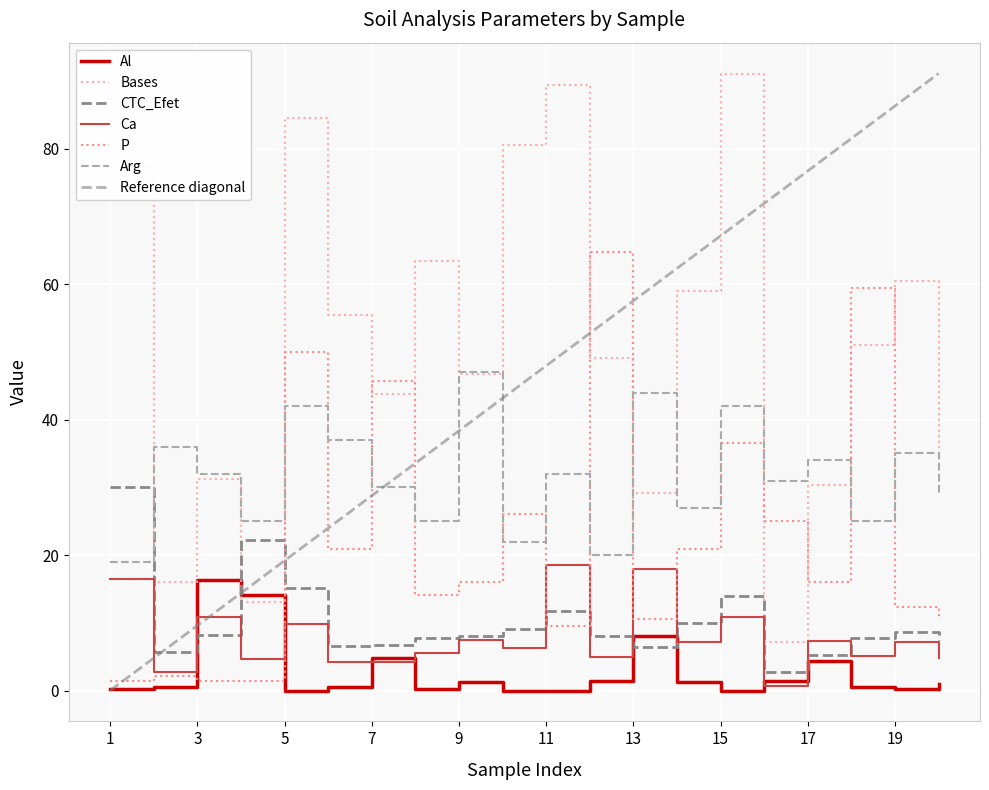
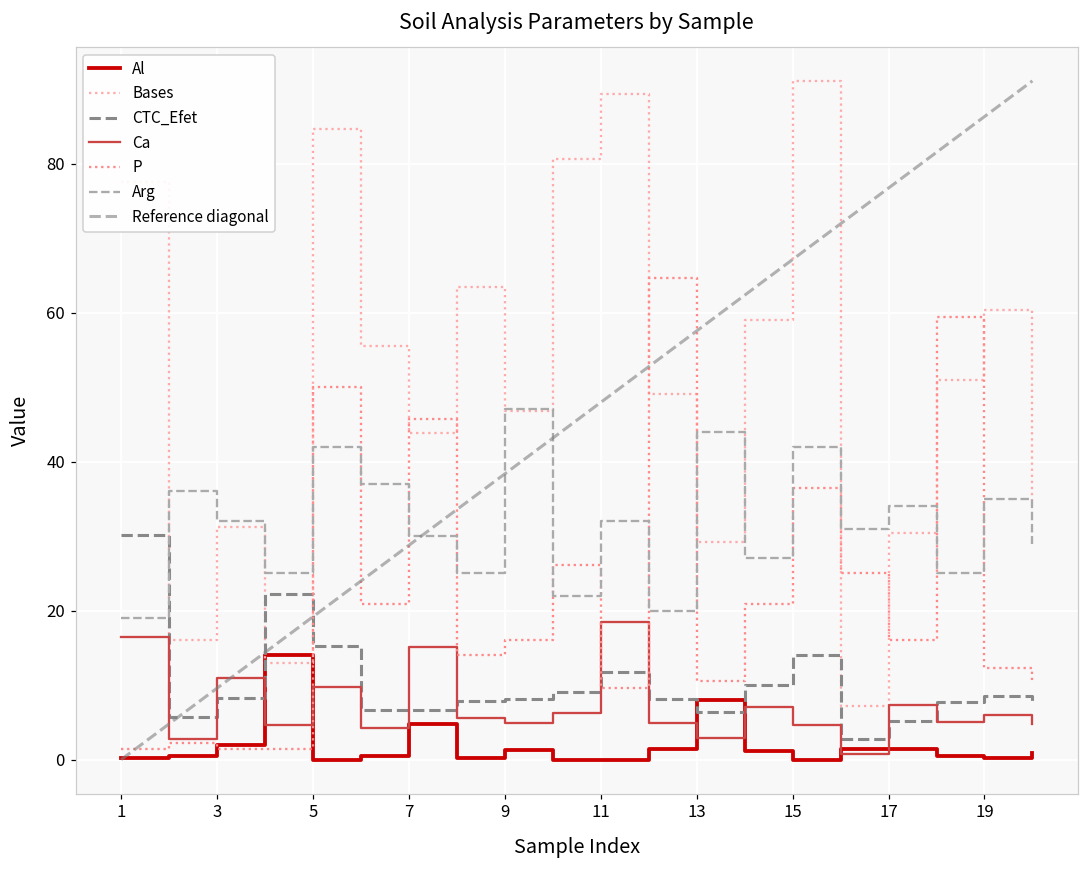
  {
    "Al": {
-     "3": 16,
+     "3": 2,
      "5": 0,
      "7": 5,
      "9": 1,
      "11": 0,
      "13": 8,
      "15": 0,
-     "17": 4,
+     "17": 1,
      "19": 0
    },
    "Ca": {
      "1": 16,
      "3": 11,
      "5": 10,
-     "7": 4,
-     "9": 7,
+     "7": 15,
+     "9": 5,
      "11": 19,
-     "13": 18,
-     "15": 11,
+     "13": 3,
+     "15": 5,
      "17": 7,
-     "19": 7
+     "19": 6
    }
  }
